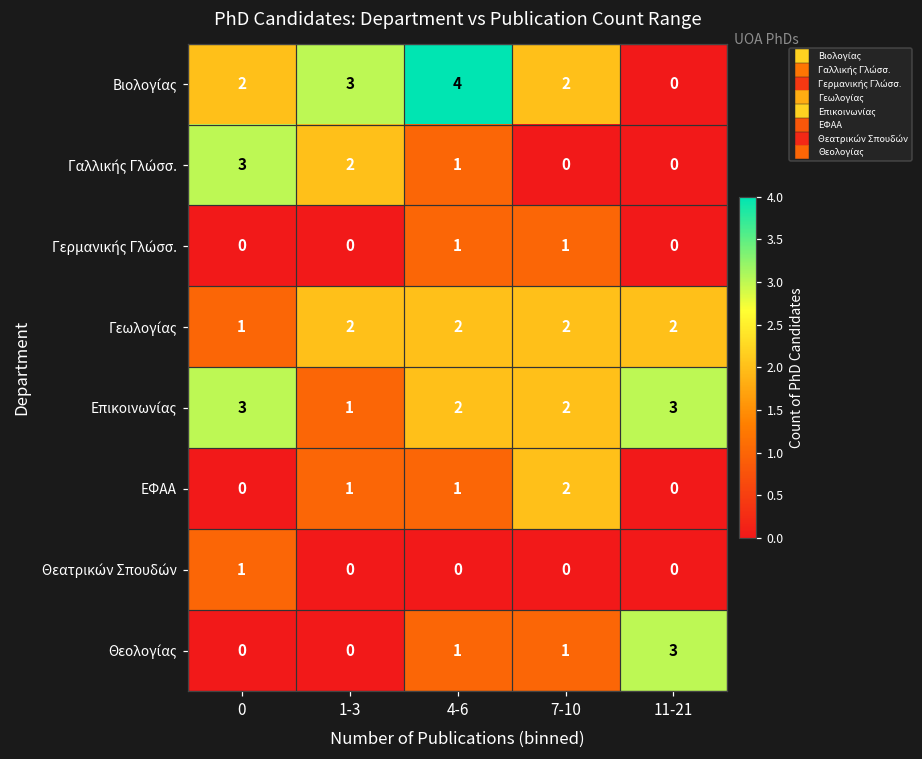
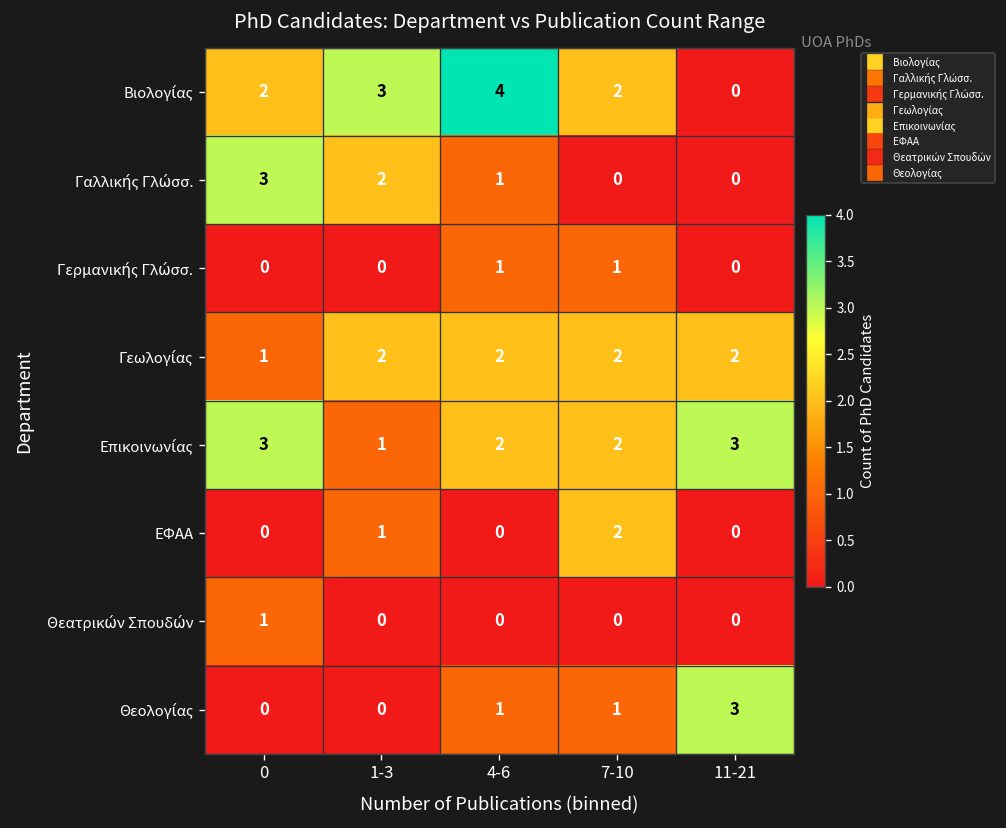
  {
    "Βιολογίας": {
      "0": 2,
      "1-3": 3,
      "4-6": 4,
      "7-10": 2,
      "11-21": 0
    },
    "Γαλλικής Γλώσσ.": {
      "0": 3,
      "1-3": 2,
      "4-6": 1,
      "7-10": 0,
      "11-21": 0
    },
    "Γερμανικής Γλώσσ.": {
      "0": 0,
      "1-3": 0,
      "4-6": 1,
      "7-10": 1,
      "11-21": 0
    },
    "Γεωλογίας": {
      "0": 1,
      "1-3": 2,
      "4-6": 2,
      "7-10": 2,
      "11-21": 2
    },
    "Επικοινωνίας": {
      "0": 3,
      "1-3": 1,
      "4-6": 2,
      "7-10": 2,
      "11-21": 3
    },
    "ΕΦΑΑ": {
      "0": 0,
      "1-3": 1,
-     "4-6": 1,
+     "4-6": 0,
      "7-10": 2,
      "11-21": 0
    },
    "Θεατρικών Σπουδών": {
      "0": 1,
      "1-3": 0,
      "4-6": 0,
      "7-10": 0,
      "11-21": 0
    },
    "Θεολογίας": {
      "0": 0,
      "1-3": 0,
      "4-6": 1,
      "7-10": 1,
      "11-21": 3
    }
  }
